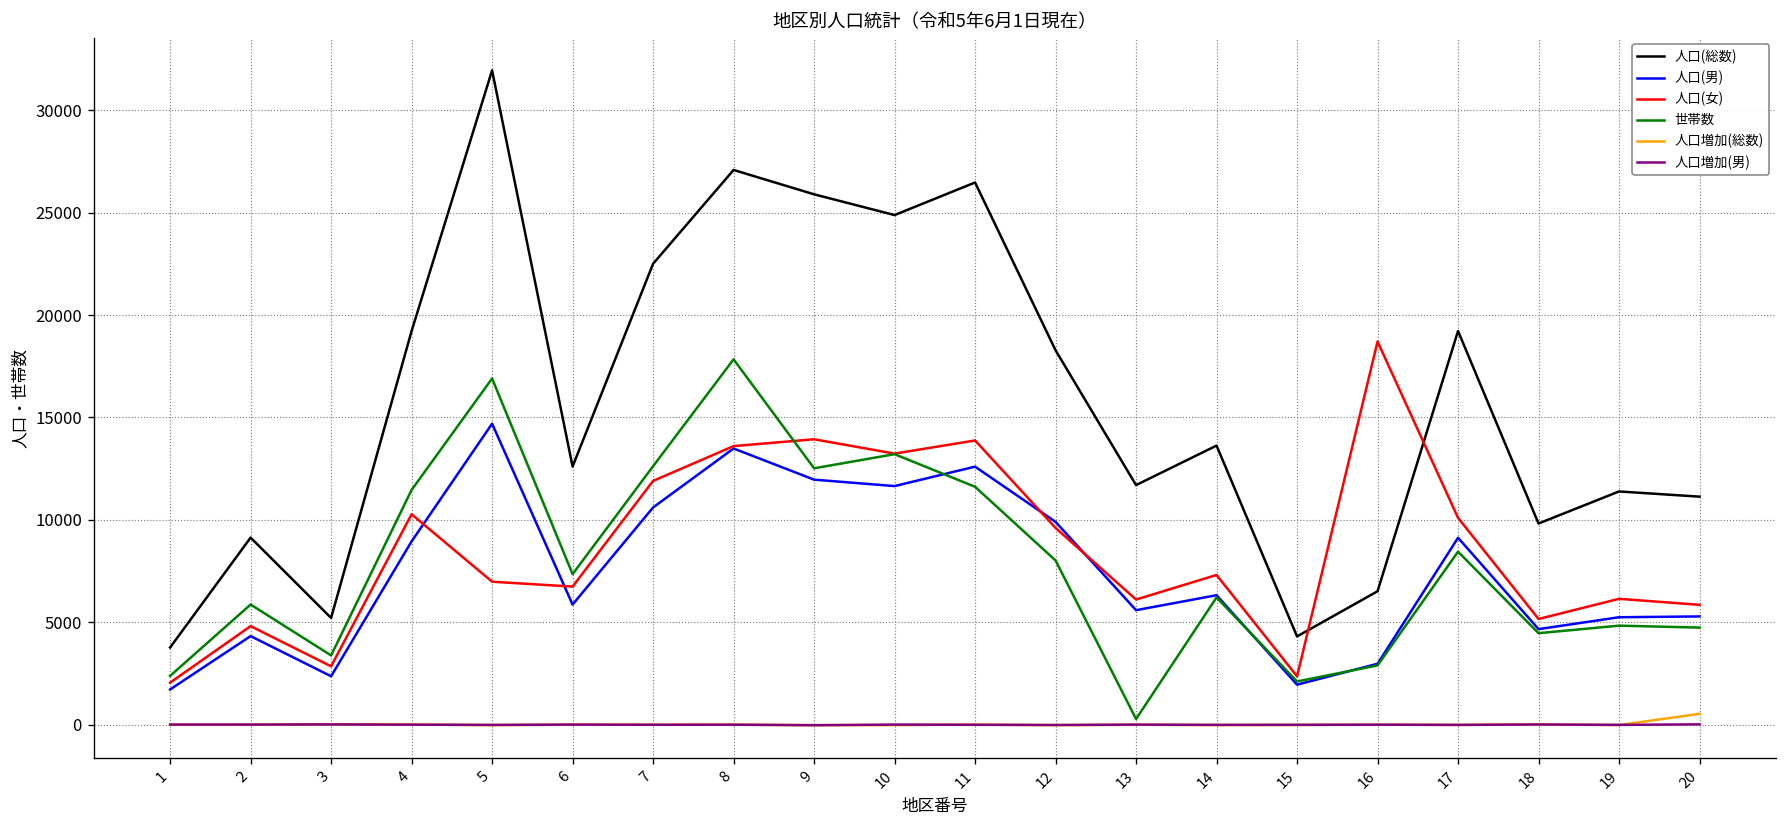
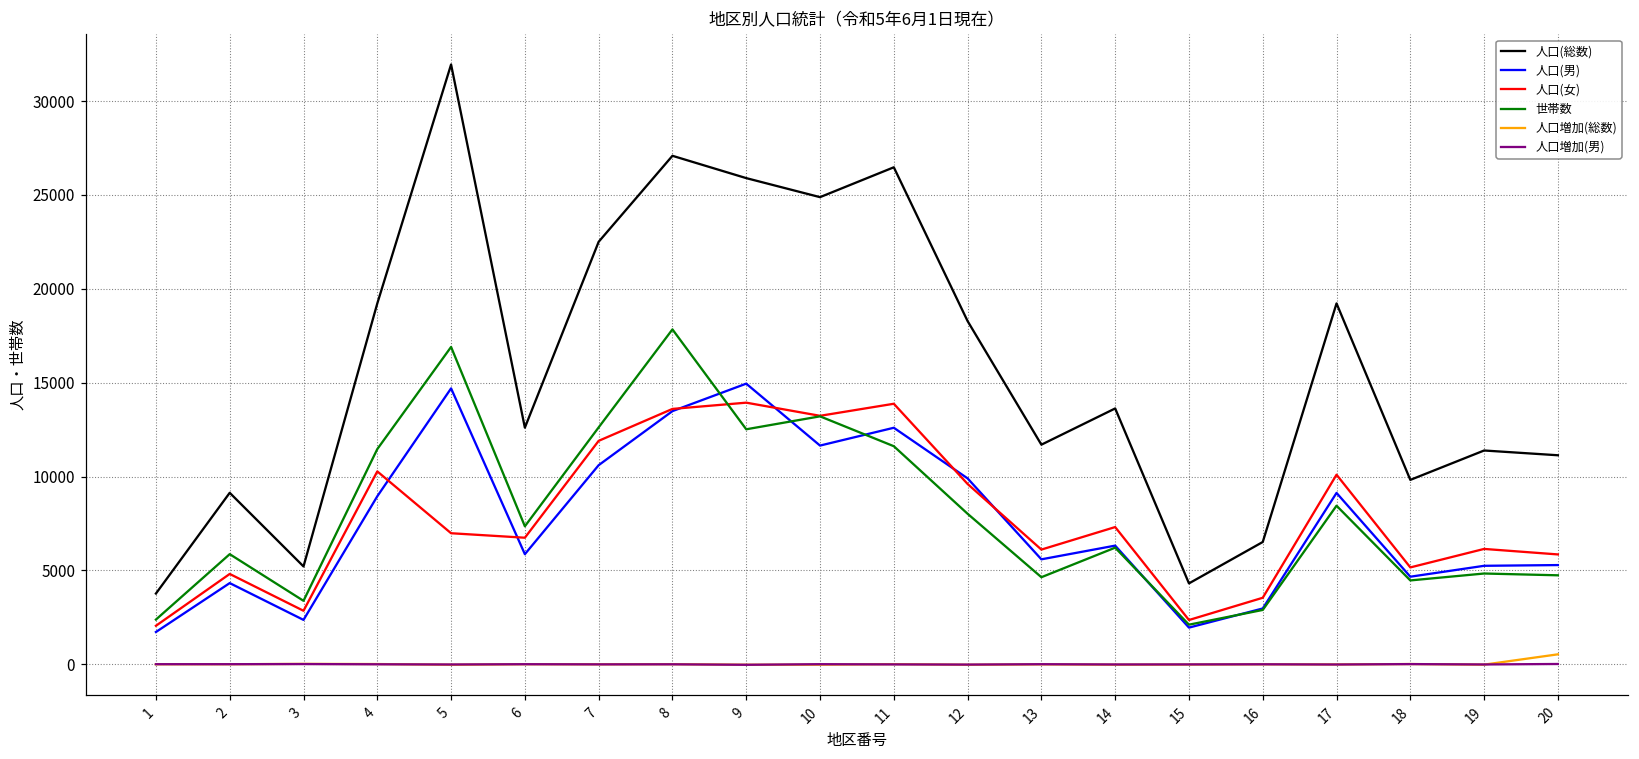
  {
    "人口(総数)": {
      "1": 3800,
      "2": 9100,
      "3": 5200,
      "4": 19200,
      "5": 32000,
      "6": 12600,
      "7": 22500,
      "8": 27100,
      "9": 25900,
      "10": 24900,
      "11": 26500,
      "12": 18300,
      "13": 11700,
      "14": 13600,
      "15": 4300,
      "16": 6500,
      "17": 19200,
      "18": 9800,
      "19": 11400,
      "20": 11100
    },
    "人口(男)": {
      "1": 1700,
      "2": 4300,
      "3": 2400,
      "4": 8900,
      "5": 14700,
      "6": 5900,
      "7": 10600,
-     "9": 12000,
+     "9": 14900,
      "10": 11600,
      "11": 12600,
      "12": 9900,
      "13": 5600,
      "15": 2000,
      "17": 9100,
      "18": 4700,
      "19": 5200,
      "20": 5300
    },
    "人口(女)": {
      "1": 2000,
      "2": 4800,
      "3": 2800,
      "4": 10300,
      "5": 7000,
      "6": 6700,
      "7": 11900,
      "9": 13900,
      "11": 13900,
      "12": 9600,
      "13": 6100,
      "14": 7300,
      "15": 2400,
-     "16": 18700,
+     "16": 3500,
      "17": 10100,
      "18": 5200,
      "19": 6100,
      "20": 5900
    },
    "世帯数": {
      "1": 2400,
      "2": 5900,
      "3": 3400,
      "4": 11500,
      "5": 16900,
      "6": 7300,
      "7": 12600,
      "8": 17800,
      "9": 12500,
      "11": 11600,
      "12": 8000,
-     "13": 300,
+     "13": 4600,
      "15": 2100,
      "17": 8400,
      "18": 4500,
      "19": 4800,
      "20": 4700
    },
    "人口増加(総数)": {
      "20": 500
    },
    "人口増加(男)": {
      "20": 0
    }
  }
